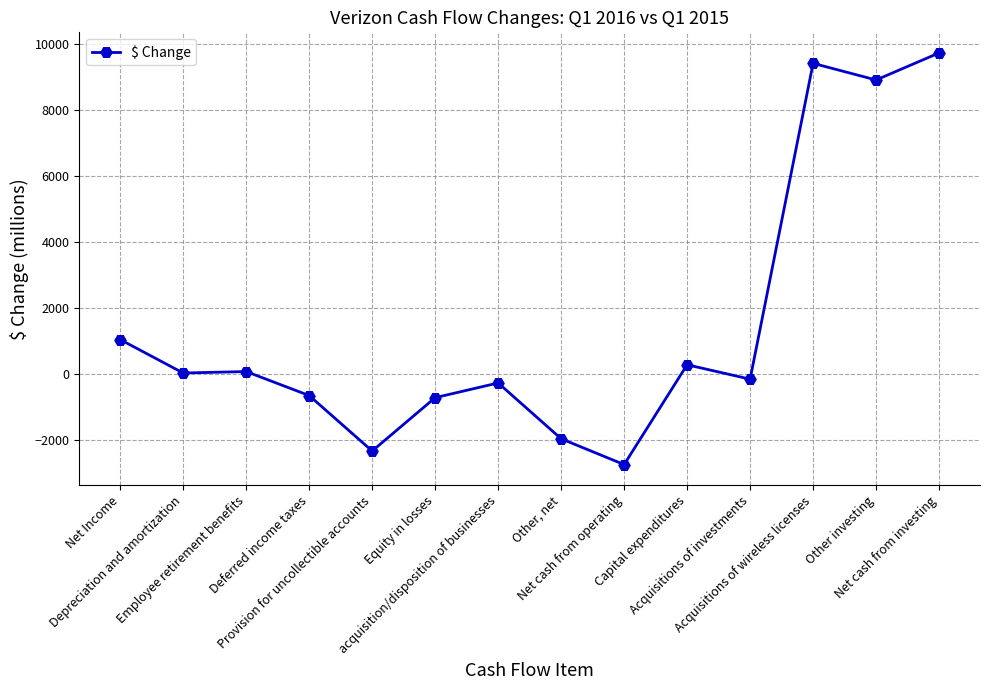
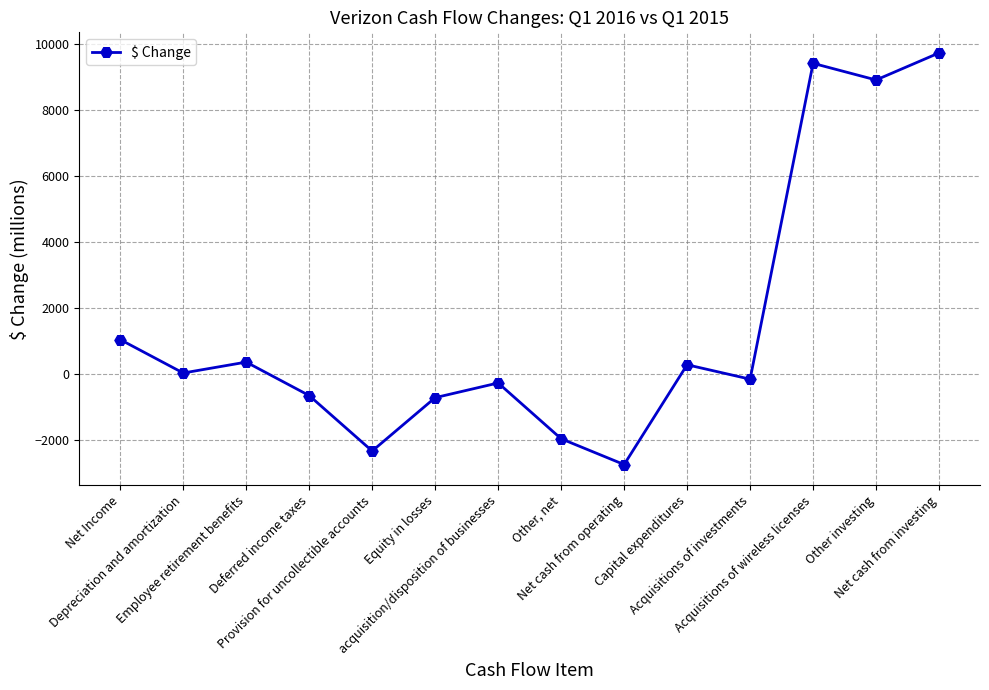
  {
    "Net Income": 1000,
    "Depreciation and amortization": 0,
-   "Employee retirement benefits": 100,
+   "Employee retirement benefits": 400,
    "Deferred income taxes": -700,
    "Provision for uncollectible accounts": -2300,
    "Equity in losses": -700,
    "acquisition/disposition of businesses": -300,
    "Other, net": -2000,
    "Net cash from operating": -2800,
    "Capital expenditures": 300,
    "Acquisitions of investments": -200,
    "Acquisitions of wireless licenses": 9400,
    "Other investing": 8900,
    "Net cash from investing": 9700
  }
